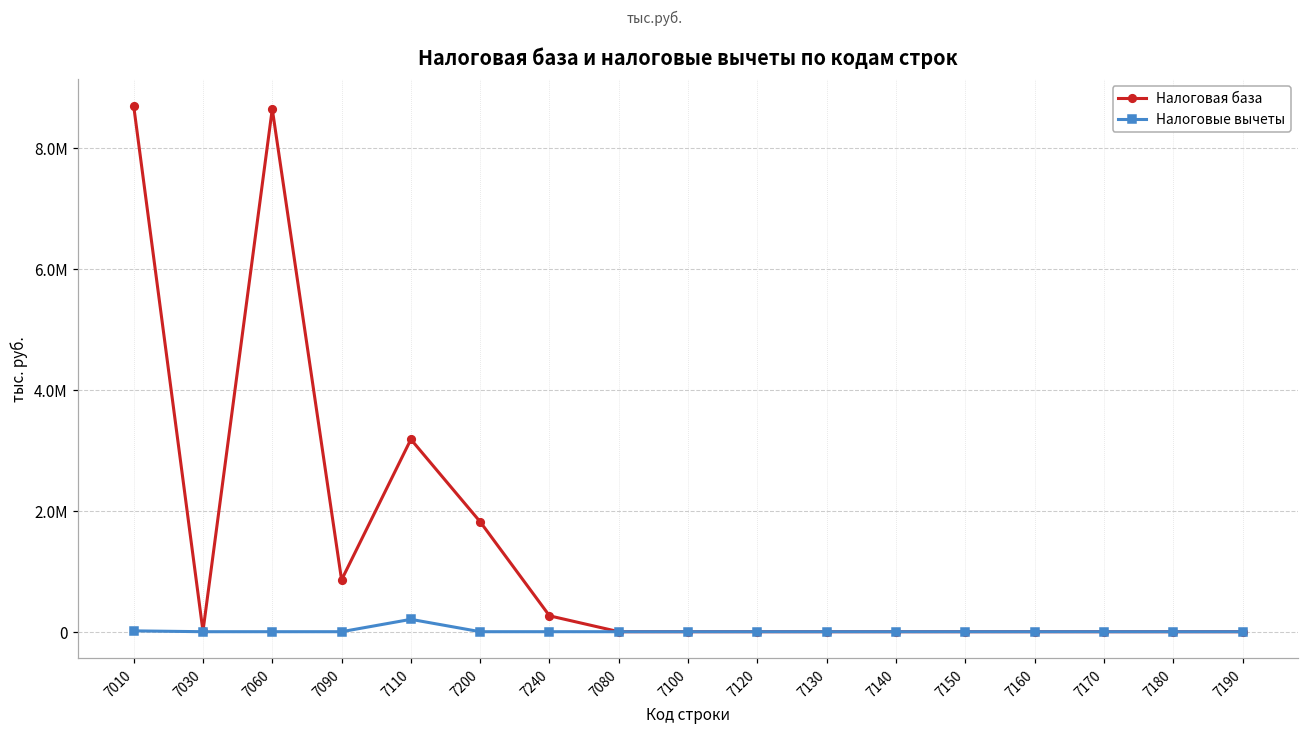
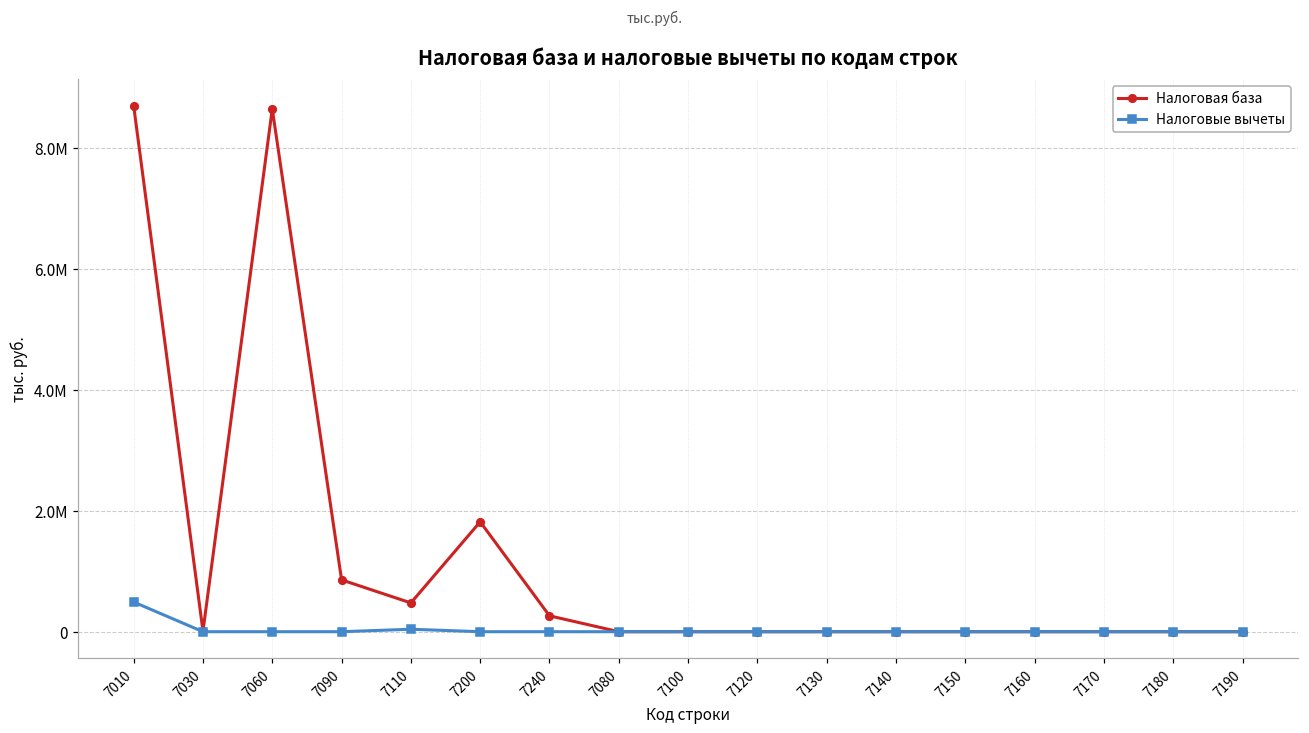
  {
    "Налоговая база": {
      "7010": 8700000,
      "7060": 8600000,
      "7090": 900000,
-     "7110": 3200000,
+     "7110": 500000,
      "7200": 1800000,
      "7240": 300000
    },
    "Налоговые вычеты": {
-     "7010": 0,
+     "7010": 500000,
      "7060": 0,
      "7090": 0,
-     "7110": 200000,
+     "7110": 0,
      "7200": 0,
      "7240": 0
    }
  }
